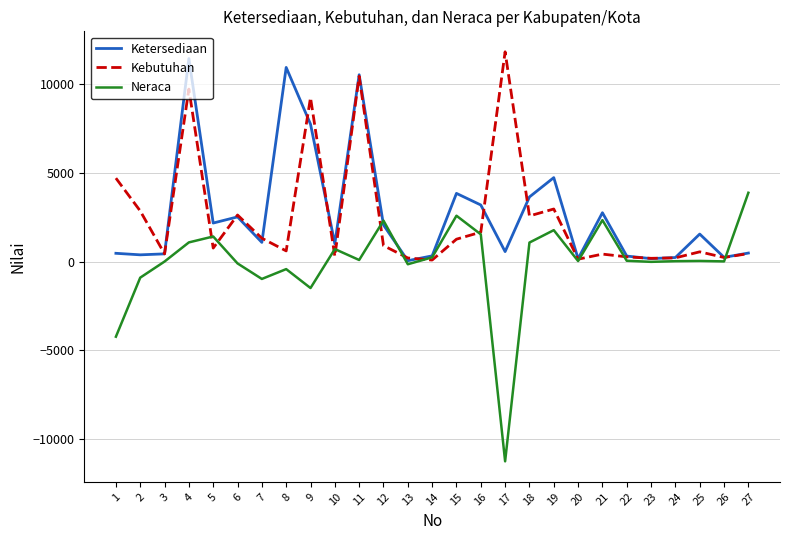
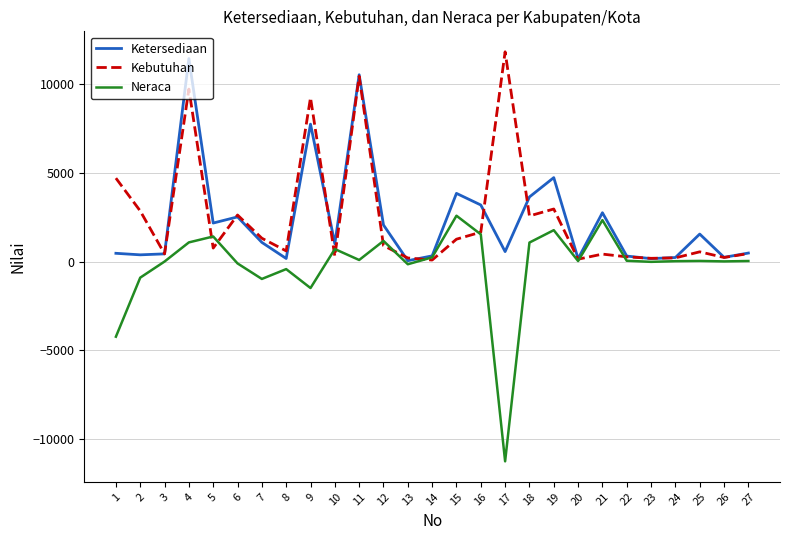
  {
    "Ketersediaan": {
      "1": 500,
      "2": 400,
      "5": 2200,
      "7": 1100,
-     "8": 10900,
+     "8": 200,
      "9": 7700,
      "10": 1000,
      "12": 2100,
      "13": 0,
      "15": 3800,
      "16": 3200,
      "17": 600,
      "18": 3600,
      "19": 4700,
      "21": 2700,
      "25": 1500
    },
    "Kebutuhan": {
      "1": 4700,
      "2": 2800,
      "5": 800,
      "7": 1300,
      "8": 600,
      "9": 9200,
      "10": 300,
      "12": 900,
      "13": 200,
      "14": 100,
      "15": 1300,
      "17": 11800,
      "18": 2600,
      "19": 3000,
      "21": 400,
      "25": 500
    },
    "Neraca": {
      "1": -4200,
      "2": -900,
      "3": 0,
      "4": 1100,
      "5": 1400,
      "6": -100,
      "7": -1000,
      "8": -400,
      "9": -1500,
      "10": 700,
      "11": 100,
-     "12": 2300,
+     "12": 1200,
      "13": -200,
      "15": 2600,
      "17": -11200,
      "18": 1100,
      "19": 1800,
      "21": 2300,
      "22": 0,
      "23": 0,
      "24": 0,
      "25": 0,
      "26": 0,
-     "27": 3900
+     "27": 0
    }
  }
